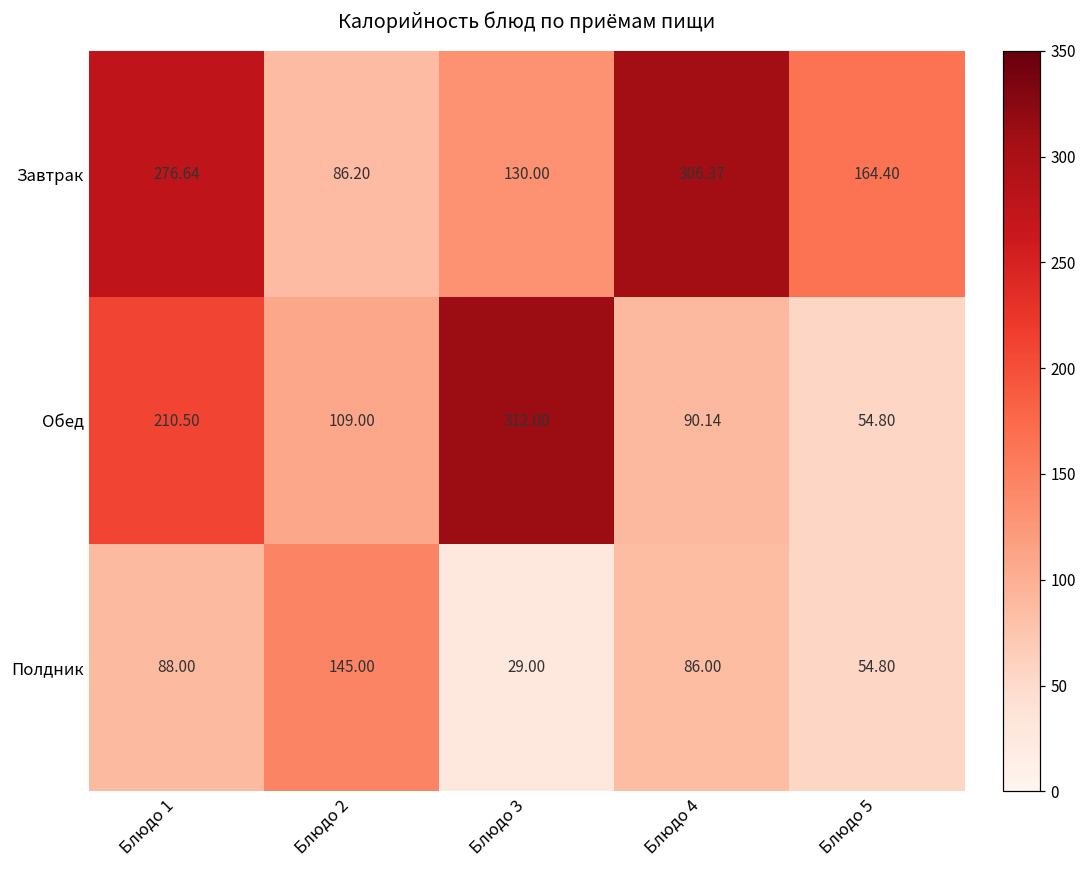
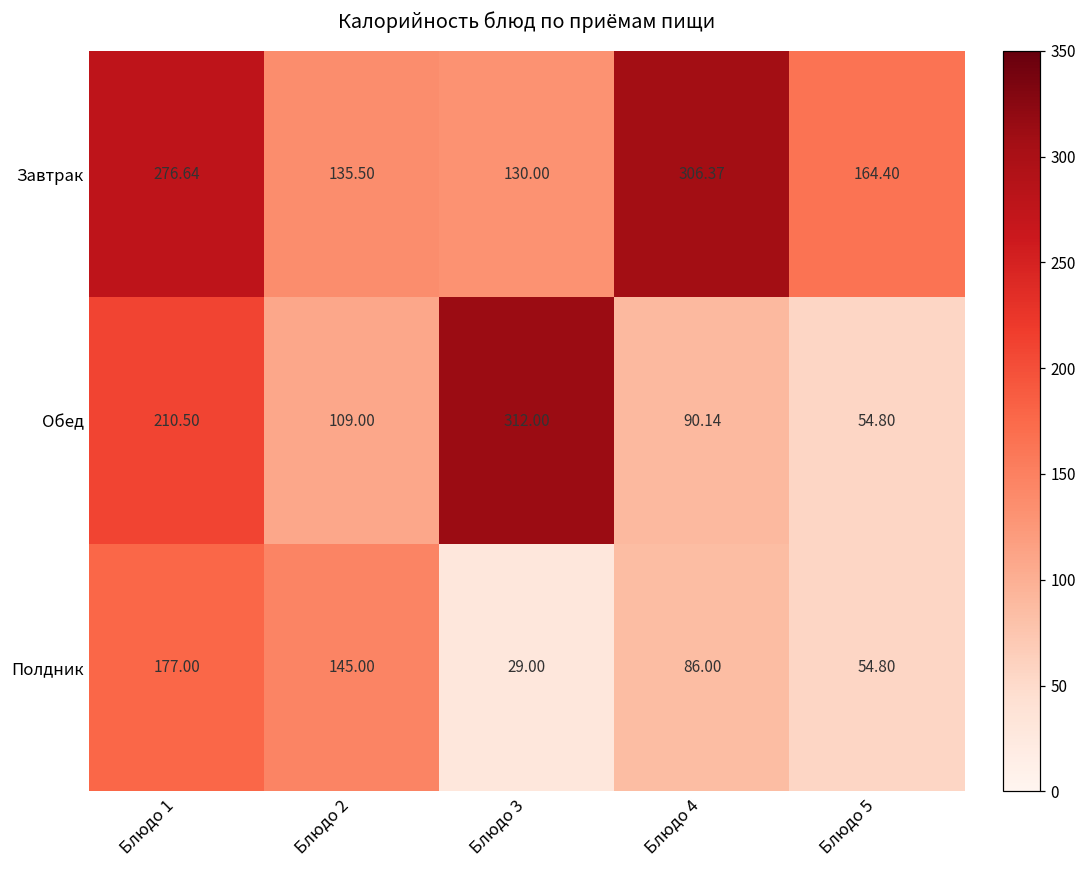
  {
    "Завтрак": {
      "Блюдо 1": 276.64,
-     "Блюдо 2": 86.20,
+     "Блюдо 2": 135.50,
      "Блюдо 3": 130.00,
      "Блюдо 4": 306.37,
      "Блюдо 5": 164.40
    },
    "Обед": {
      "Блюдо 1": 210.50,
      "Блюдо 2": 109.00,
      "Блюдо 3": 312.00,
      "Блюдо 4": 90.14,
      "Блюдо 5": 54.80
    },
    "Полдник": {
-     "Блюдо 1": 88.00,
+     "Блюдо 1": 177.00,
      "Блюдо 2": 145.00,
      "Блюдо 3": 29.00,
      "Блюдо 4": 86.00,
      "Блюдо 5": 54.80
    }
  }
